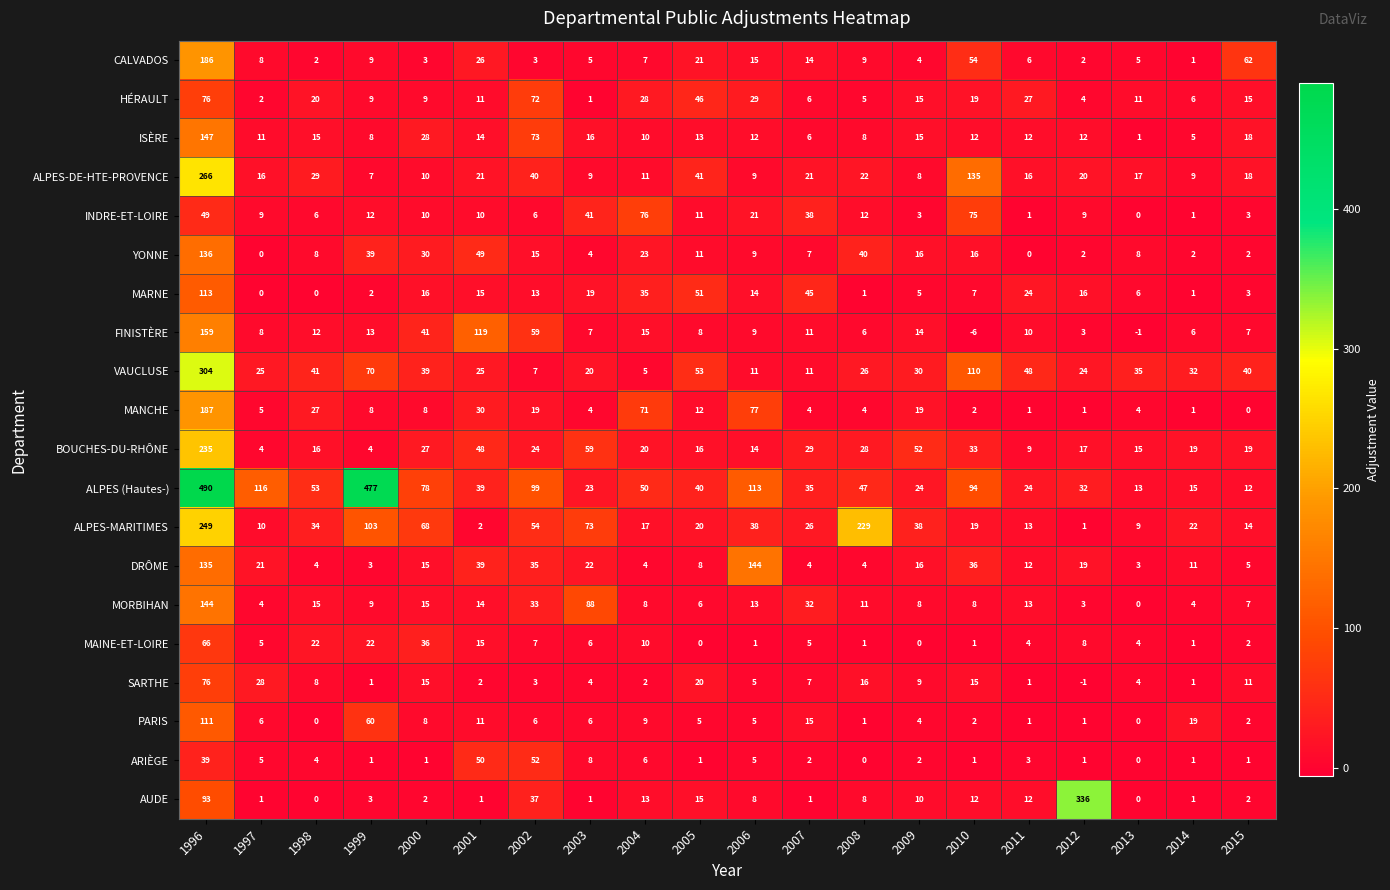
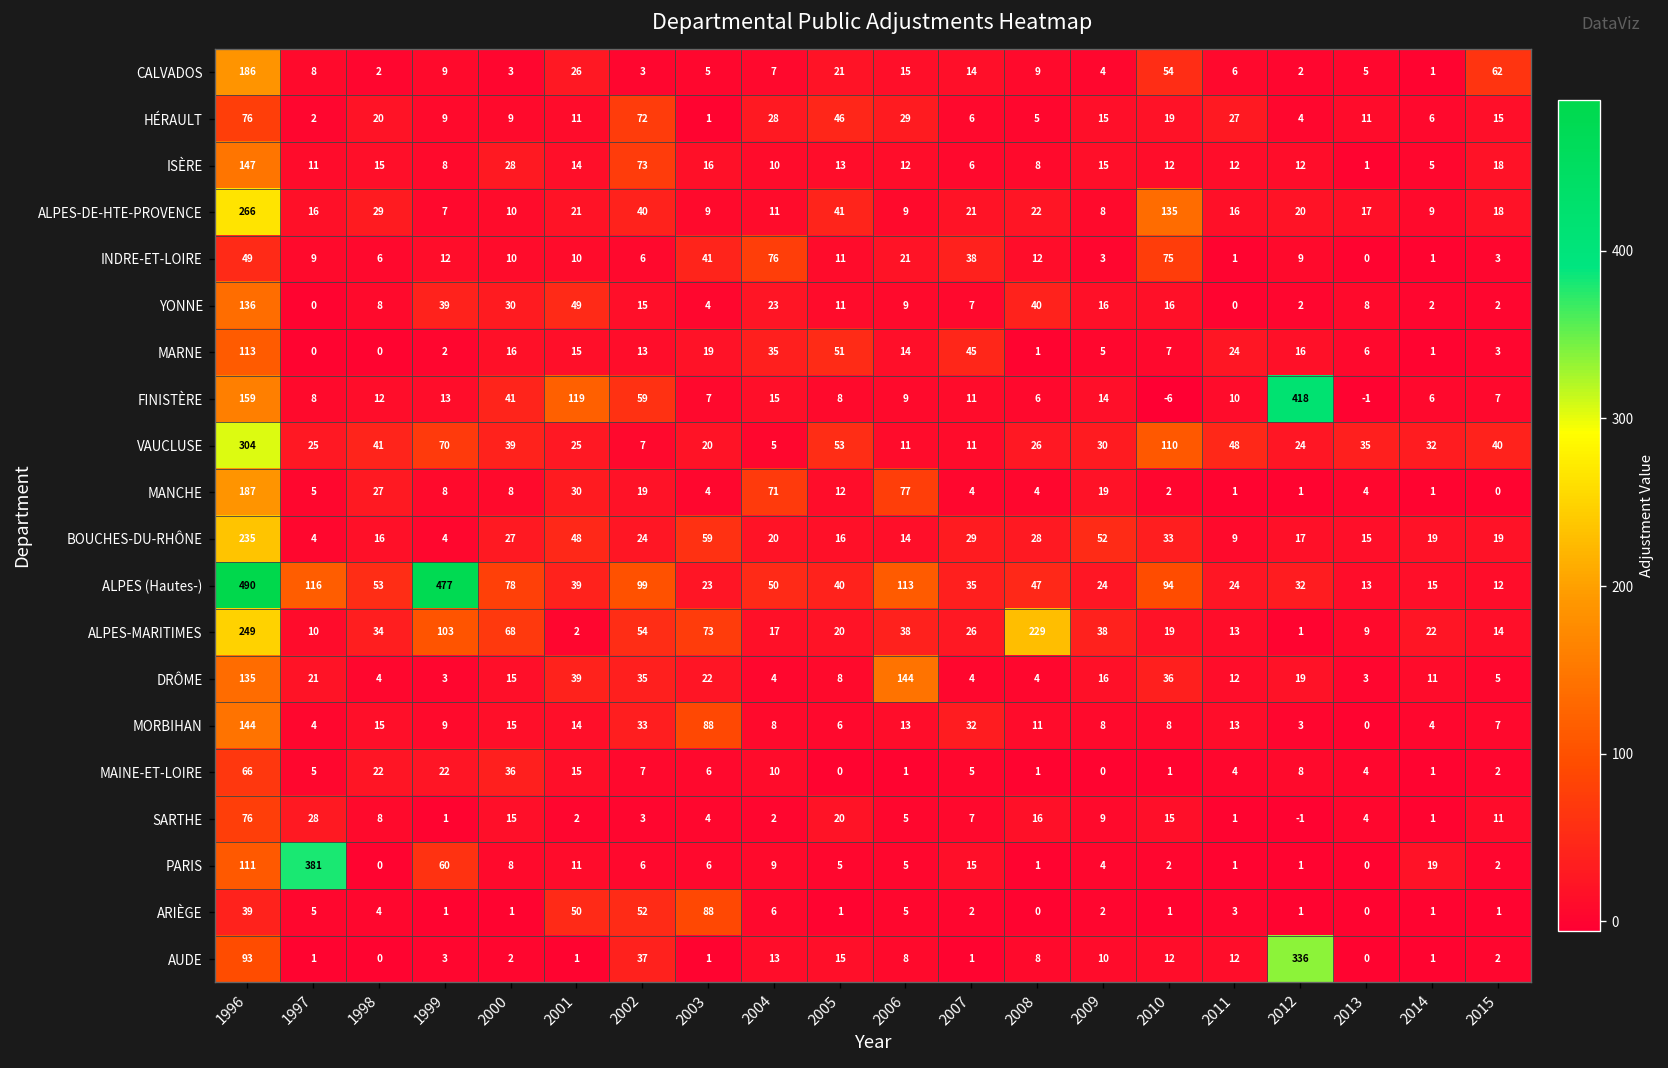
  {
    "FINISTÈRE": {
      "1996": 159,
      "1997": 8,
      "1998": 12,
      "1999": 13,
      "2000": 41,
      "2001": 119,
      "2002": 59,
      "2003": 7,
      "2004": 15,
      "2005": 8,
      "2006": 9,
      "2007": 11,
      "2008": 6,
      "2009": 14,
      "2010": -6,
      "2011": 10,
-     "2012": 3,
+     "2012": 418,
      "2013": -1,
      "2014": 6,
      "2015": 7
    },
    "PARIS": {
      "1996": 111,
-     "1997": 6,
+     "1997": 381,
      "1998": 0,
      "1999": 60,
      "2000": 8,
      "2001": 11,
      "2002": 6,
      "2003": 6,
      "2004": 9,
      "2005": 5,
      "2006": 5,
      "2007": 15,
      "2008": 1,
      "2009": 4,
      "2010": 2,
      "2011": 1,
      "2012": 1,
      "2013": 0,
      "2014": 19,
      "2015": 2
    },
    "ARIÈGE": {
      "1996": 39,
      "1997": 5,
      "1998": 4,
      "1999": 1,
      "2000": 1,
      "2001": 50,
      "2002": 52,
-     "2003": 8,
+     "2003": 88,
      "2004": 6,
      "2005": 1,
      "2006": 5,
      "2007": 2,
      "2008": 0,
      "2009": 2,
      "2010": 1,
      "2011": 3,
      "2012": 1,
      "2013": 0,
      "2014": 1,
      "2015": 1
    }
  }
